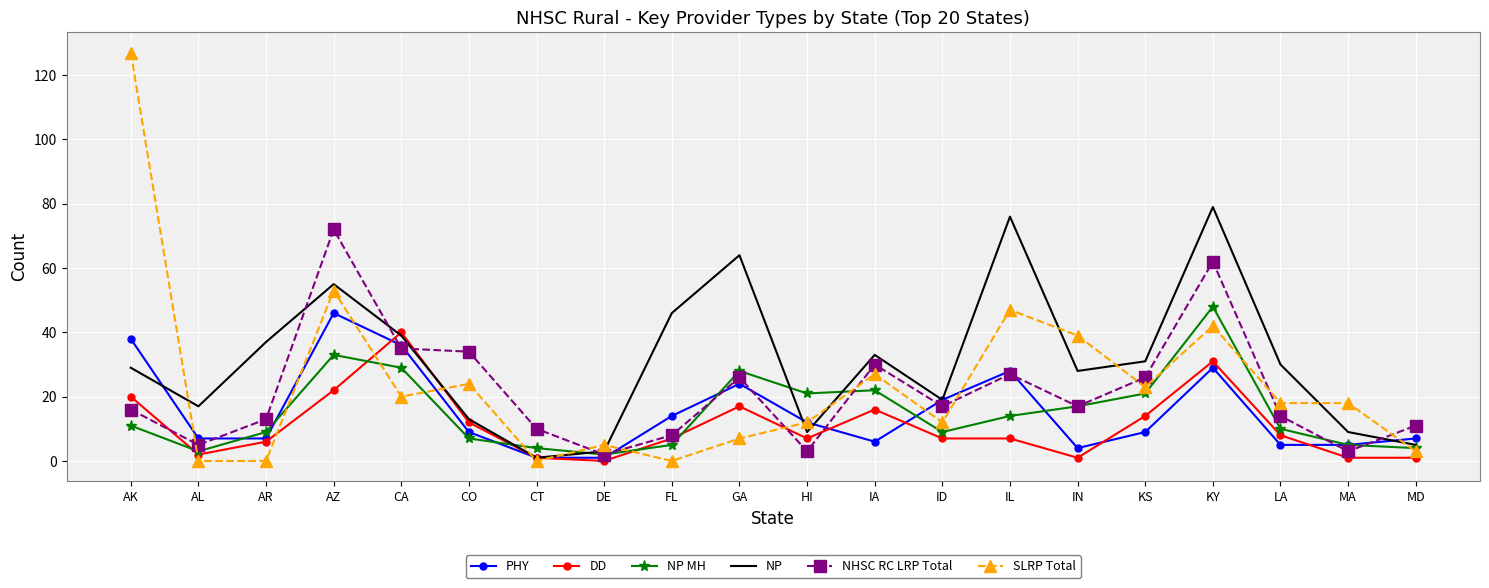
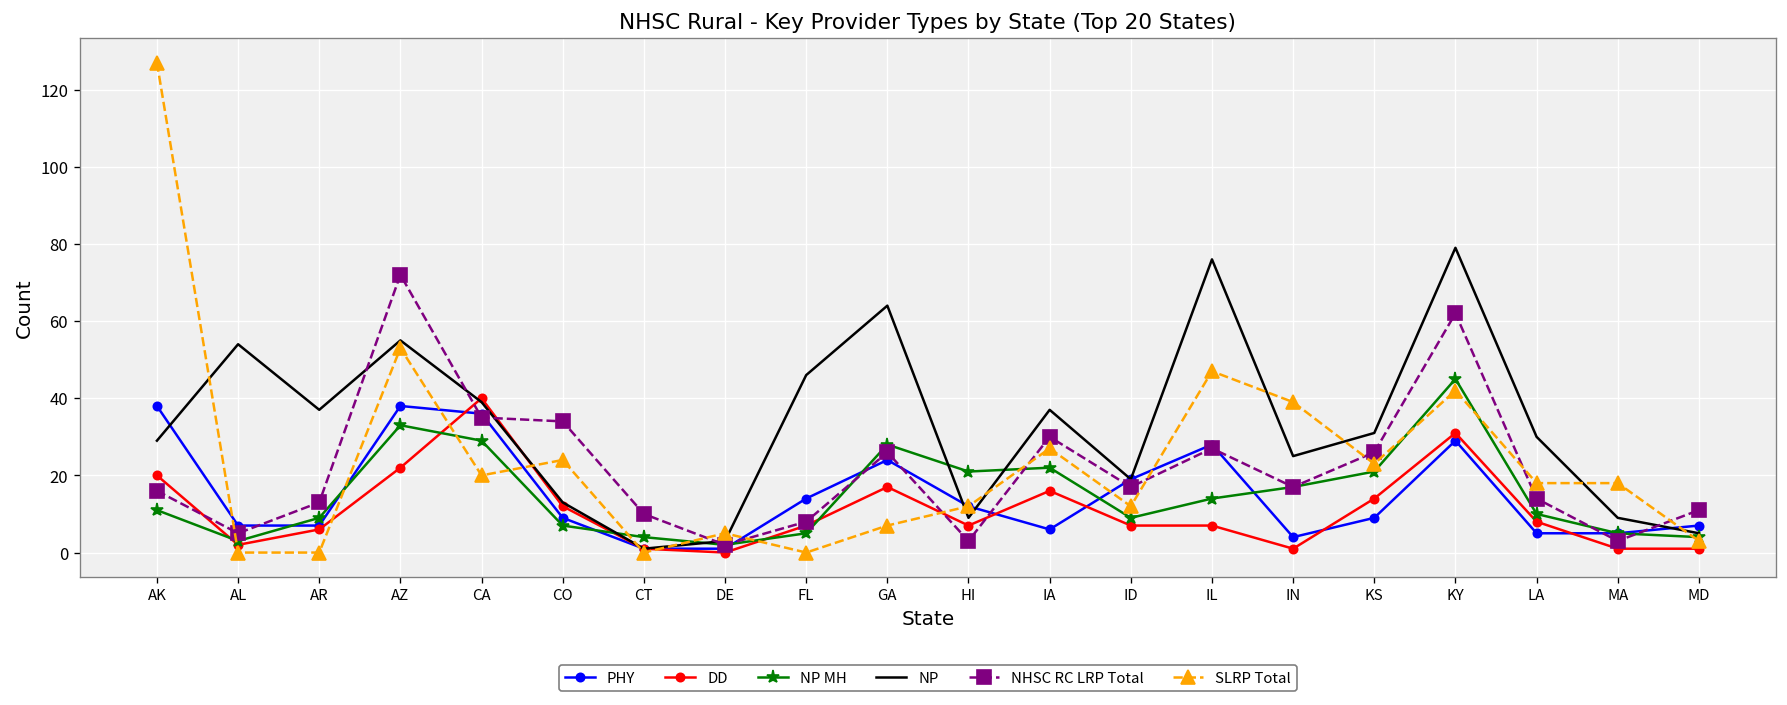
  {
    "PHY": {
      "AK": 38,
      "AL": 7,
      "AR": 7,
-     "AZ": 46,
+     "AZ": 38,
      "CA": 36,
      "CO": 9,
      "DE": 1,
      "FL": 14,
      "GA": 24,
      "IA": 6,
      "IL": 28,
      "IN": 4,
      "KS": 9,
      "KY": 29,
      "LA": 5,
      "MD": 7
    },
    "DD": {
      "AK": 20,
      "AL": 2,
      "AR": 6,
      "AZ": 22,
      "CA": 40,
      "CO": 12,
      "DE": 0,
      "FL": 7,
      "GA": 17,
      "HI": 7,
      "IA": 16,
      "ID": 7,
      "IL": 7,
      "IN": 1,
      "KS": 14,
      "KY": 31,
      "LA": 8,
      "MA": 1,
      "MD": 1
    },
    "NP MH": {
      "AK": 11,
      "AL": 3,
      "AR": 9,
      "AZ": 33,
      "CA": 29,
      "CO": 7,
      "CT": 4,
      "FL": 5,
      "GA": 28,
      "HI": 21,
      "IA": 22,
      "ID": 9,
      "IL": 14,
      "KS": 21,
-     "KY": 48,
+     "KY": 45,
      "LA": 10,
      "MD": 4
    },
    "NP": {
      "AK": 29,
-     "AL": 17,
+     "AL": 54,
      "AR": 37,
      "AZ": 55,
      "CA": 39,
      "CO": 13,
      "DE": 3,
      "FL": 46,
      "GA": 64,
      "HI": 9,
-     "IA": 33,
+     "IA": 37,
      "IL": 76,
-     "IN": 28,
+     "IN": 25,
      "KS": 31,
      "KY": 79,
      "LA": 30,
      "MA": 9,
      "MD": 5
    },
    "NHSC RC LRP Total": {
      "AK": 16,
      "AL": 5,
      "AR": 13,
      "AZ": 72,
      "CA": 35,
      "CO": 34,
      "CT": 10,
      "FL": 8,
      "GA": 26,
      "HI": 3,
      "IA": 30,
      "ID": 17,
      "IL": 27,
      "KS": 26,
      "KY": 62,
      "LA": 14,
      "MA": 3,
      "MD": 11
    },
    "SLRP Total": {
      "AK": 127,
      "AL": 0,
      "AR": 0,
      "AZ": 53,
      "CA": 20,
      "CO": 24,
      "CT": 0,
      "DE": 5,
      "FL": 0,
      "GA": 7,
      "IA": 27,
      "ID": 12,
      "IL": 47,
      "IN": 39,
      "KS": 23,
      "KY": 42,
      "LA": 18,
      "MA": 18,
      "MD": 3
    }
  }
